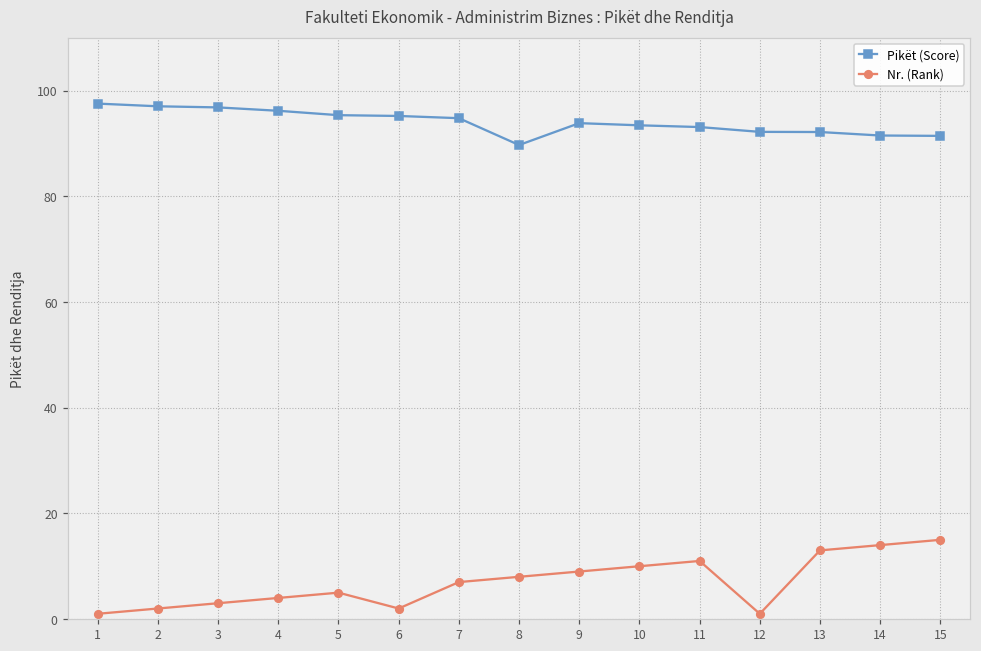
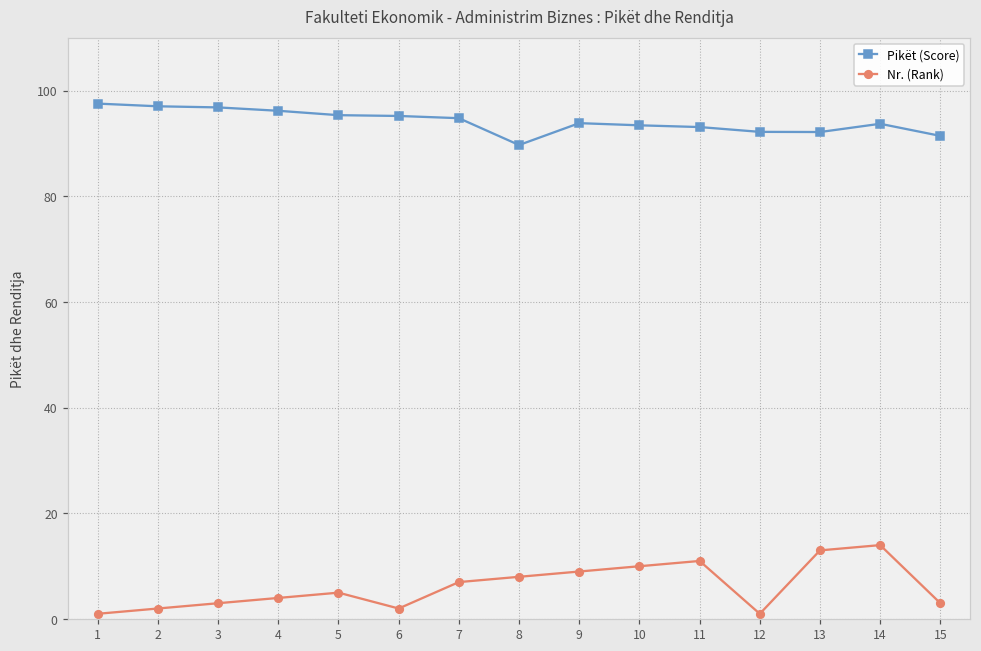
  {
    "Pikët (Score)": {
      "1": 98,
      "2": 97,
      "3": 97,
      "4": 96,
      "5": 95,
      "6": 95,
      "7": 95,
      "8": 90,
      "9": 94,
      "10": 93,
      "11": 93,
      "12": 92,
      "13": 92,
-     "14": 92,
+     "14": 94,
      "15": 91
    },
    "Nr. (Rank)": {
      "1": 1,
      "2": 2,
      "3": 3,
      "4": 4,
      "5": 5,
      "6": 2,
      "7": 7,
      "8": 8,
      "9": 9,
      "10": 10,
      "11": 11,
      "12": 1,
      "13": 13,
      "14": 14,
-     "15": 15
+     "15": 3
    }
  }
